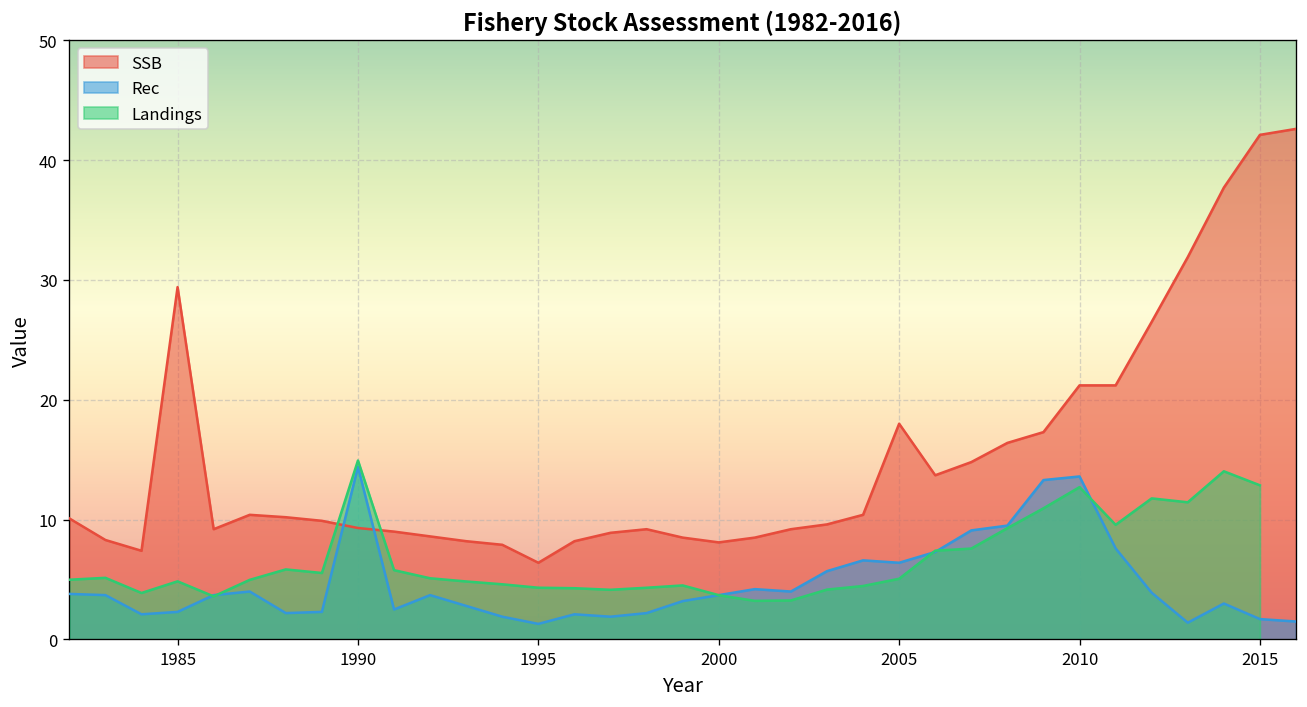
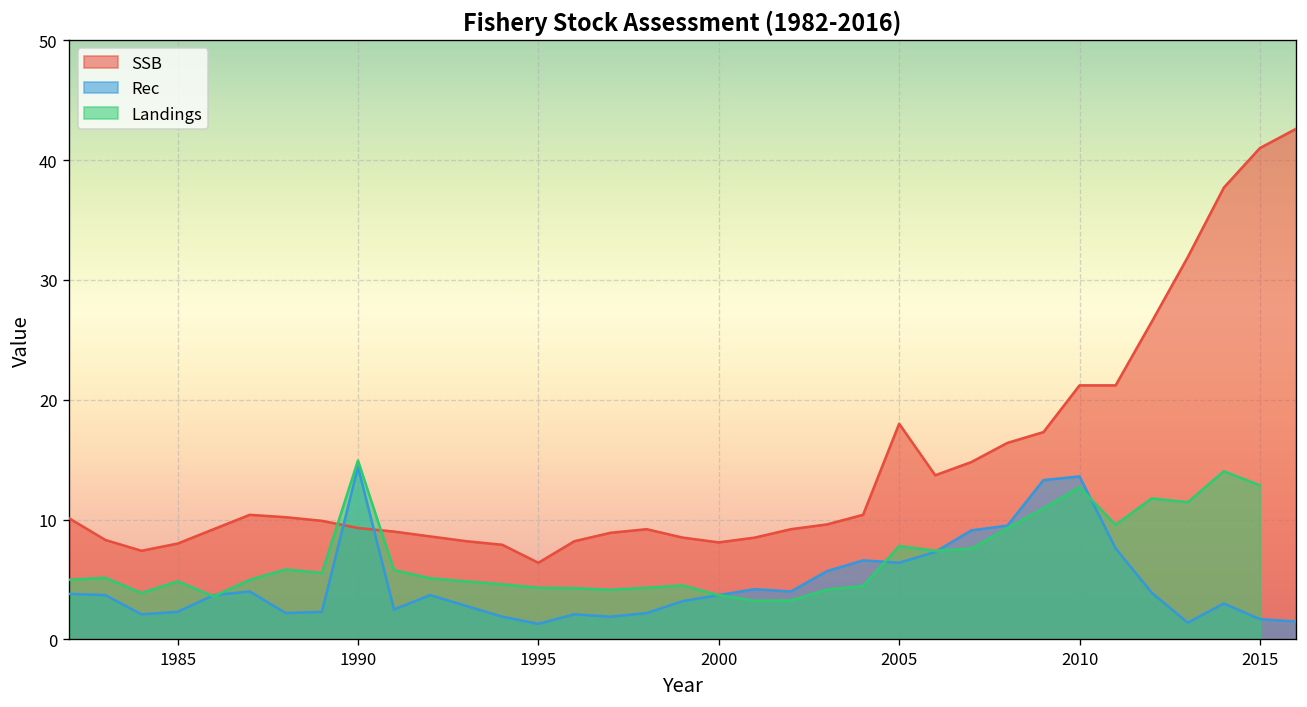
  {
    "SSB": {
-     "1985": 29,
+     "1985": 8,
      "1990": 9,
      "1995": 6,
      "2000": 8,
      "2005": 18,
      "2010": 21,
-     "2015": 42
+     "2015": 41
    },
    "Rec": {
      "1985": 2,
      "1990": 14,
      "1995": 1,
      "2005": 6,
      "2010": 14,
      "2015": 2
    },
    "Landings": {
      "1985": 5,
      "1990": 15,
      "1995": 4,
-     "2005": 5,
+     "2005": 8,
      "2010": 13,
      "2015": 13
    }
  }
